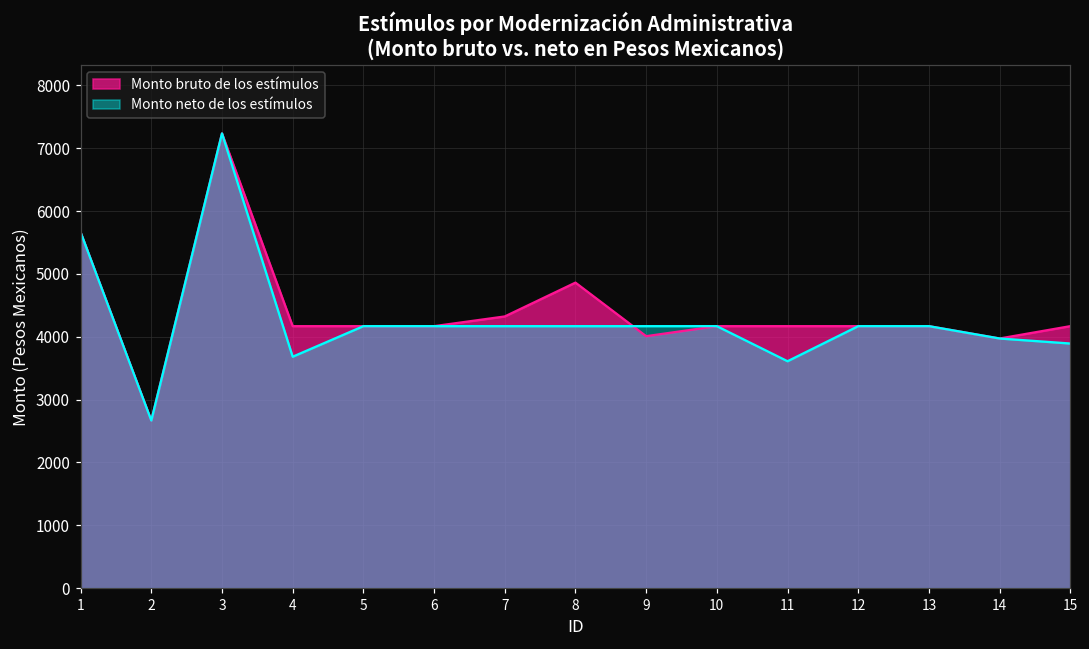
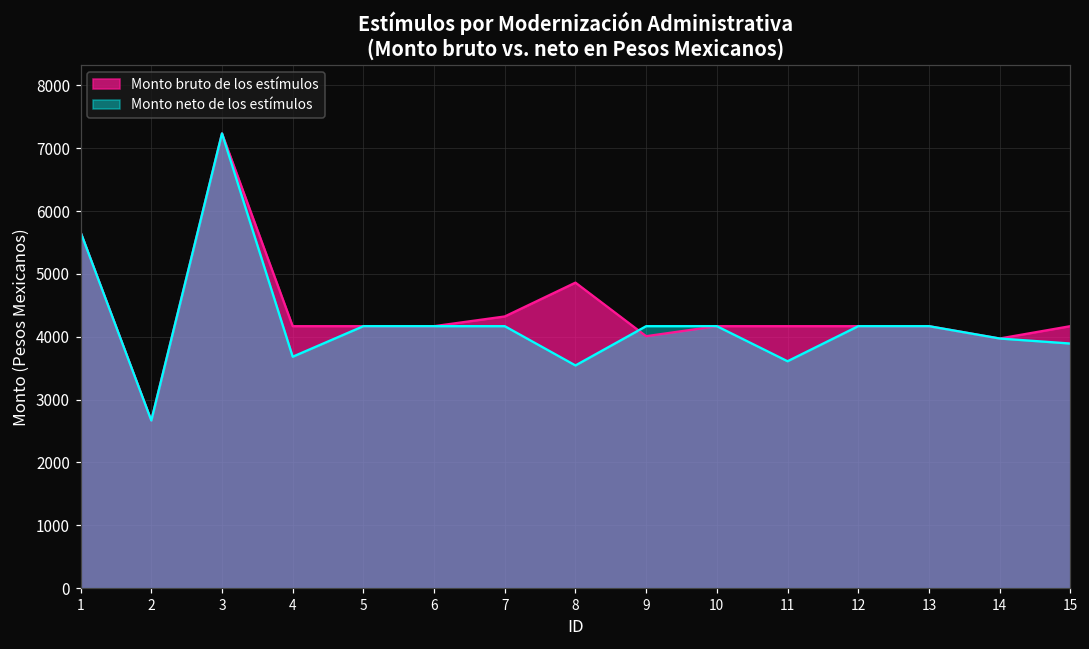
  {
    "Monto bruto de los estímulos": {
      "4": 4200,
      "7": 4300,
      "8": 4900,
      "9": 4000,
      "11": 4200,
      "15": 4200
    },
    "Monto neto de los estímulos": {
      "4": 3700,
      "7": 4200,
-     "8": 4200,
+     "8": 3500,
      "9": 4200,
      "11": 3600,
      "15": 3900
    }
  }
